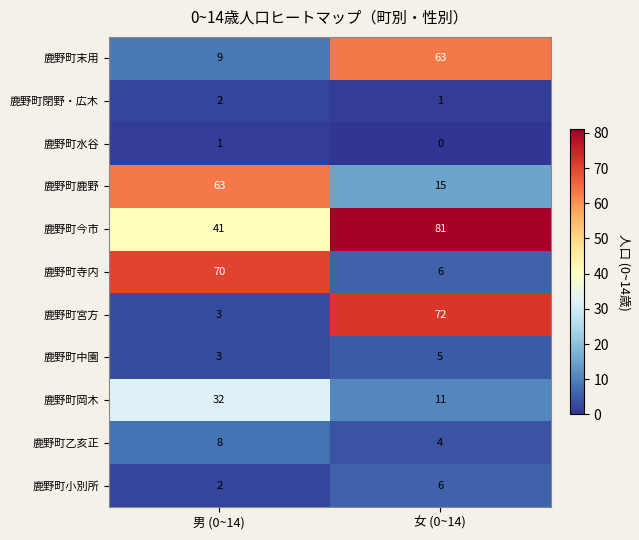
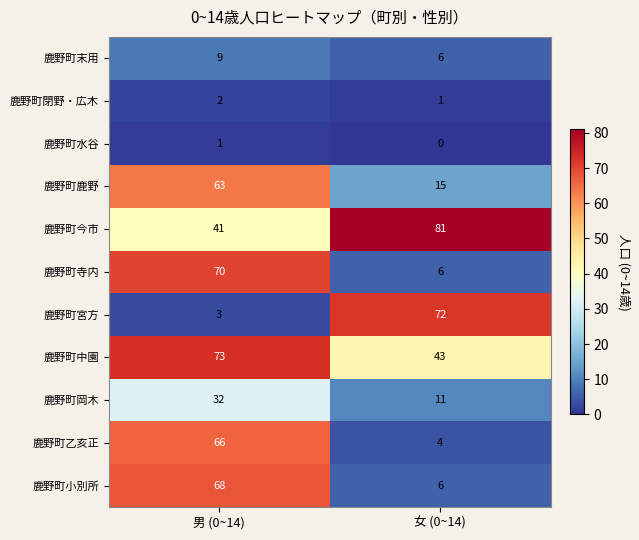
  {
    "鹿野町末用": {
      "男 (0~14)": 9,
-     "女 (0~14)": 63
+     "女 (0~14)": 6
    },
    "鹿野町閉野・広木": {
      "男 (0~14)": 2,
      "女 (0~14)": 1
    },
    "鹿野町水谷": {
      "男 (0~14)": 1,
      "女 (0~14)": 0
    },
    "鹿野町鹿野": {
      "男 (0~14)": 63,
      "女 (0~14)": 15
    },
    "鹿野町今市": {
      "男 (0~14)": 41,
      "女 (0~14)": 81
    },
    "鹿野町寺内": {
      "男 (0~14)": 70,
      "女 (0~14)": 6
    },
    "鹿野町宮方": {
      "男 (0~14)": 3,
      "女 (0~14)": 72
    },
    "鹿野町中園": {
-     "男 (0~14)": 3,
-     "女 (0~14)": 5
+     "男 (0~14)": 73,
+     "女 (0~14)": 43
    },
    "鹿野町岡木": {
      "男 (0~14)": 32,
      "女 (0~14)": 11
    },
    "鹿野町乙亥正": {
-     "男 (0~14)": 8,
+     "男 (0~14)": 66,
      "女 (0~14)": 4
    },
    "鹿野町小別所": {
-     "男 (0~14)": 2,
+     "男 (0~14)": 68,
      "女 (0~14)": 6
    }
  }
